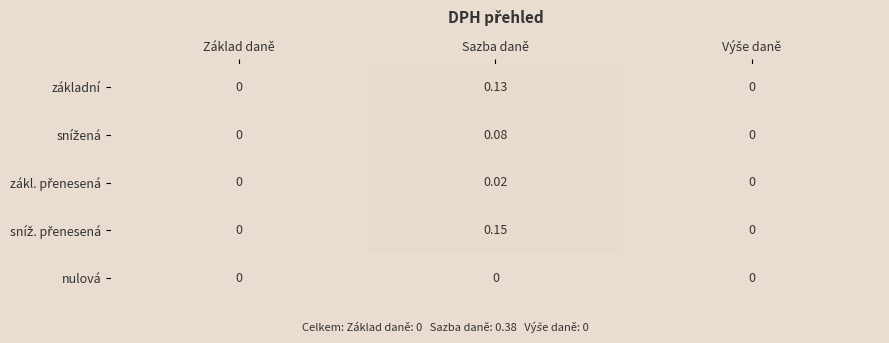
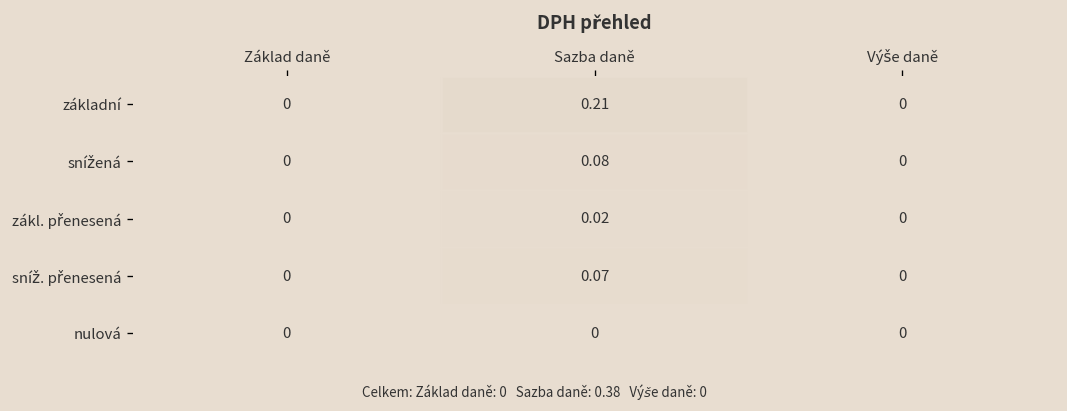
  {
    "základní": {
      "Základ daně": 0,
-     "Sazba daně": 0.13,
+     "Sazba daně": 0.21,
      "Výše daně": 0
    },
    "snížená": {
      "Základ daně": 0,
      "Sazba daně": 0.08,
      "Výše daně": 0
    },
    "zákl. přenesená": {
      "Základ daně": 0,
      "Sazba daně": 0.02,
      "Výše daně": 0
    },
    "sníž. přenesená": {
      "Základ daně": 0,
-     "Sazba daně": 0.15,
+     "Sazba daně": 0.07,
      "Výše daně": 0
    },
    "nulová": {
      "Základ daně": 0,
      "Sazba daně": 0,
      "Výše daně": 0
    }
  }
